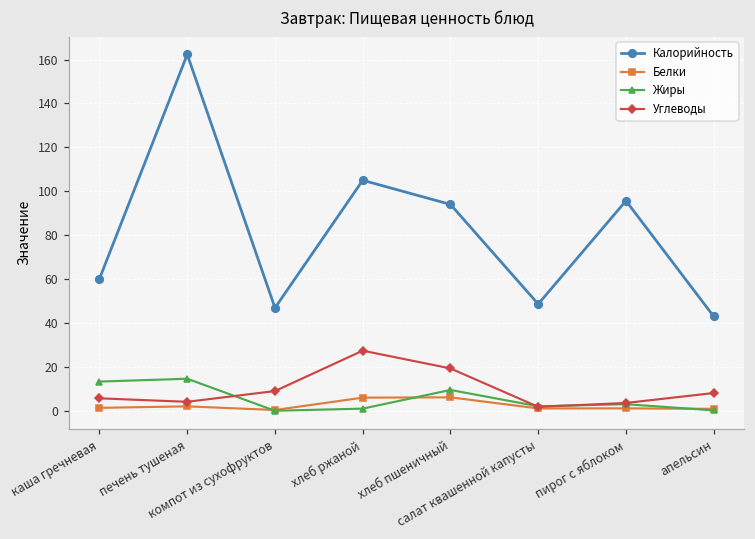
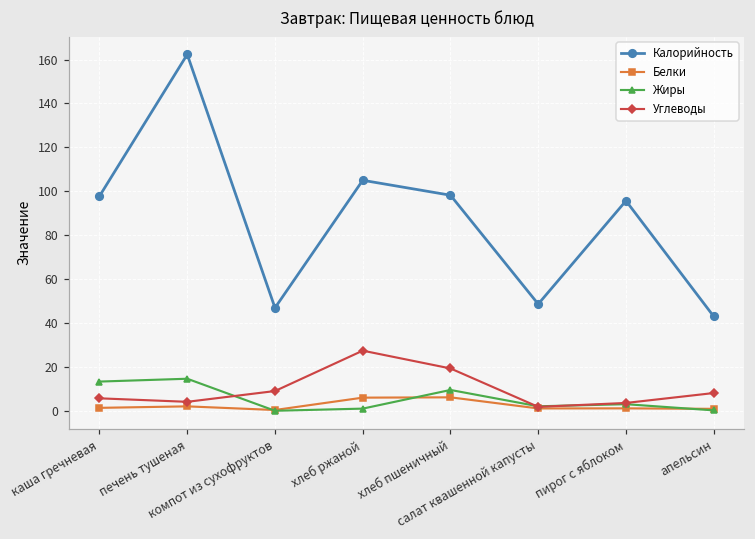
  {
    "Калорийность": {
-     "каша гречневая": 60,
+     "каша гречневая": 98,
      "печень тушеная": 162,
      "компот из сухофруктов": 47,
      "хлеб ржаной": 105,
-     "хлеб пшеничный": 94,
+     "хлеб пшеничный": 98,
      "салат квашенной капусты": 49,
      "пирог с яблоком": 96,
      "апельсин": 43
    },
    "Жиры": {
      "каша гречневая": 13,
      "печень тушеная": 15,
      "хлеб ржаной": 1,
      "хлеб пшеничный": 10
    }
  }
